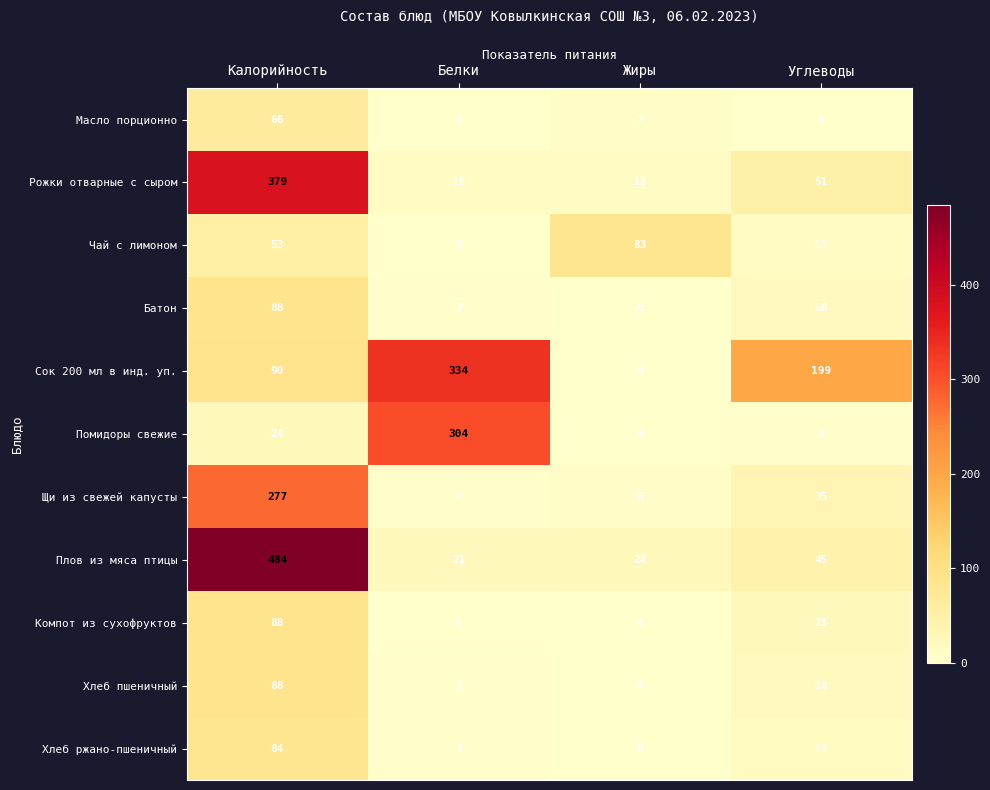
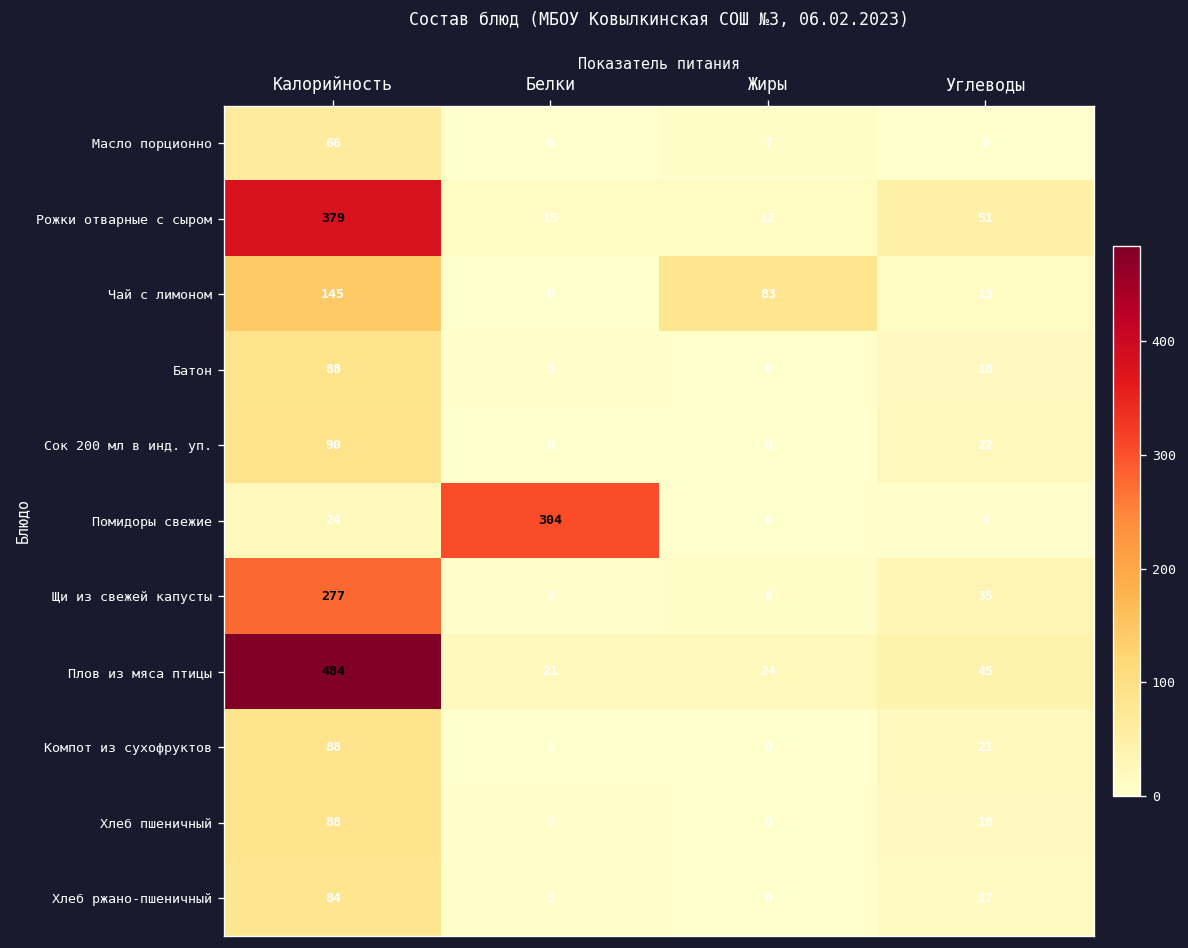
  {
    "Масло порционно": {
      "Калорийность": 66,
      "Белки": 0,
      "Жиры": 7,
      "Углеводы": 0
    },
    "Рожки отварные с сыром": {
      "Калорийность": 379,
      "Белки": 15,
      "Жиры": 12,
      "Углеводы": 51
    },
    "Чай с лимоном": {
-     "Калорийность": 53,
+     "Калорийность": 145,
      "Белки": 0,
      "Жиры": 83,
      "Углеводы": 13
    },
    "Батон": {
      "Калорийность": 88,
      "Белки": 3,
      "Жиры": 0,
      "Углеводы": 18
    },
    "Сок 200 мл в инд. уп.": {
      "Калорийность": 90,
-     "Белки": 334,
+     "Белки": 0,
      "Жиры": 0,
-     "Углеводы": 199
+     "Углеводы": 22
    },
    "Помидоры свежие": {
      "Калорийность": 24,
      "Белки": 304,
      "Жиры": 0,
      "Углеводы": 4
    },
    "Щи из свежей капусты": {
      "Калорийность": 277,
      "Белки": 2,
      "Жиры": 6,
      "Углеводы": 35
    },
    "Плов из мяса птицы": {
      "Калорийность": 484,
      "Белки": 21,
      "Жиры": 24,
      "Углеводы": 45
    },
    "Компот из сухофруктов": {
      "Калорийность": 88,
      "Белки": 1,
      "Жиры": 0,
      "Углеводы": 21
    },
    "Хлеб пшеничный": {
      "Калорийность": 88,
      "Белки": 3,
      "Жиры": 0,
      "Углеводы": 18
    },
    "Хлеб ржано-пшеничный": {
      "Калорийность": 84,
      "Белки": 3,
      "Жиры": 0,
      "Углеводы": 17
    }
  }
